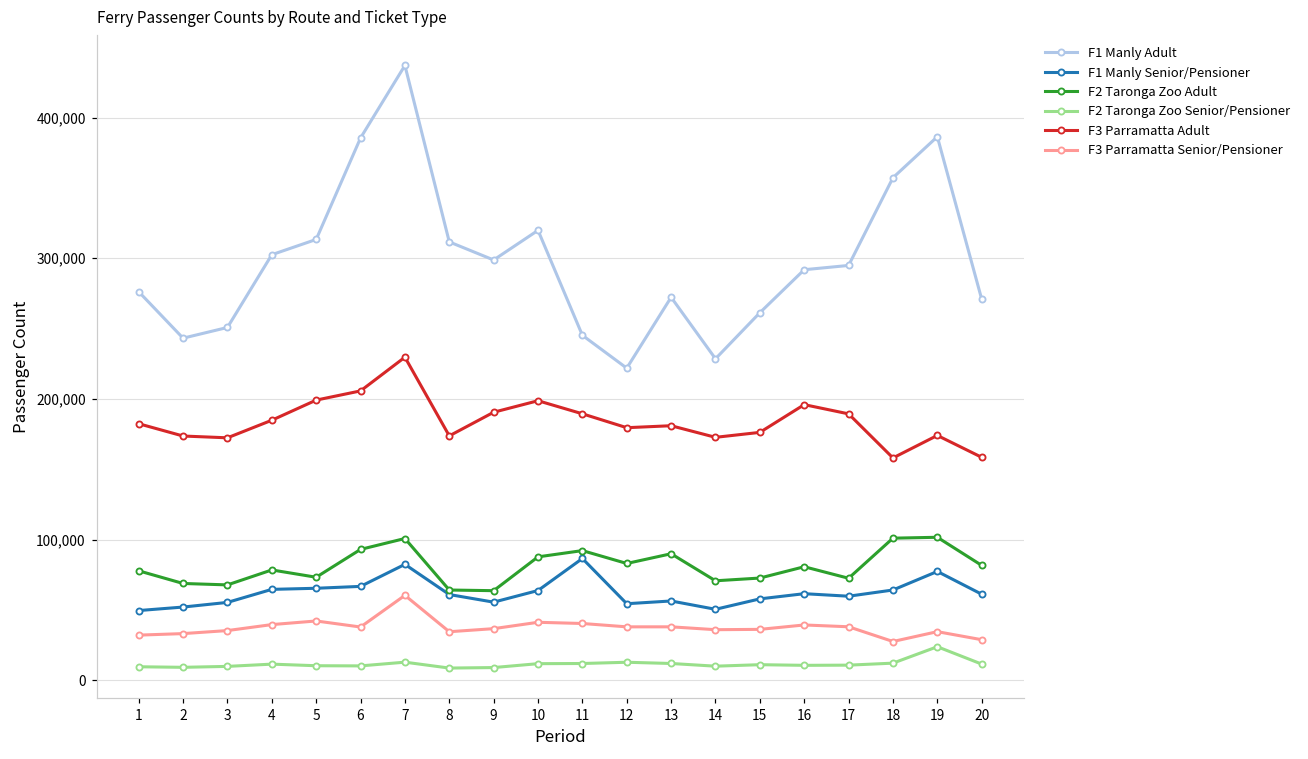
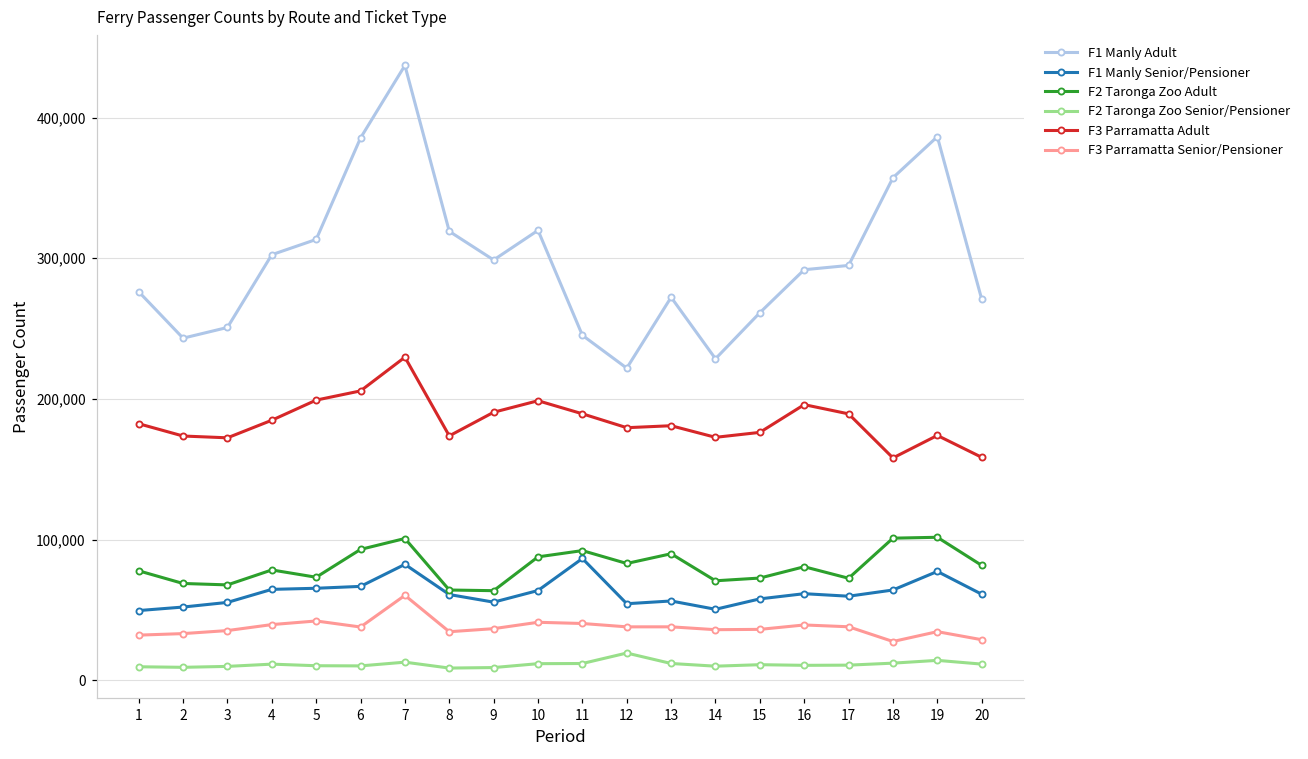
  {
    "F1 Manly Adult": {
      "1": "276,000",
      "2": "243,000",
      "3": "251,000",
      "4": "303,000",
      "5": "313,000",
      "6": "386,000",
      "7": "437,000",
-     "8": "312,000",
+     "8": "319,000",
      "9": "299,000",
      "10": "320,000",
      "11": "245,000",
      "12": "222,000",
      "13": "272,000",
      "14": "229,000",
      "15": "261,000",
      "16": "292,000",
      "17": "295,000",
      "18": "357,000",
      "19": "386,000",
      "20": "271,000"
    },
    "F1 Manly Senior/Pensioner": {
      "1": "50,000",
      "2": "52,000",
      "3": "55,000",
      "4": "65,000",
      "5": "65,000",
      "6": "67,000",
      "7": "82,000",
      "8": "61,000",
      "9": "55,000",
      "10": "64,000",
      "11": "87,000",
      "12": "54,000",
      "13": "56,000",
      "14": "50,000",
      "15": "58,000",
      "16": "62,000",
      "17": "60,000",
      "18": "64,000",
      "19": "77,000",
      "20": "61,000"
    },
    "F2 Taronga Zoo Adult": {
      "1": "78,000",
      "2": "69,000",
      "3": "68,000",
      "4": "78,000",
      "5": "73,000",
      "6": "93,000",
      "7": "101,000",
      "8": "64,000",
      "9": "64,000",
      "10": "88,000",
      "11": "92,000",
      "12": "83,000",
      "13": "90,000",
      "14": "71,000",
      "15": "73,000",
      "16": "81,000",
      "17": "72,000",
      "18": "101,000",
      "19": "102,000",
      "20": "82,000"
    },
    "F2 Taronga Zoo Senior/Pensioner": {
      "1": "10,000",
      "2": "9,000",
      "3": "10,000",
      "4": "11,000",
      "5": "10,000",
      "6": "10,000",
      "7": "13,000",
      "8": "9,000",
      "9": "9,000",
      "10": "12,000",
      "11": "12,000",
-     "12": "13,000",
+     "12": "19,000",
      "13": "12,000",
      "14": "10,000",
      "15": "11,000",
      "16": "11,000",
      "17": "11,000",
      "18": "12,000",
-     "19": "24,000",
+     "19": "14,000",
      "20": "11,000"
    },
    "F3 Parramatta Adult": {
      "1": "182,000",
      "2": "174,000",
      "3": "172,000",
      "4": "185,000",
      "5": "199,000",
      "6": "206,000",
      "7": "230,000",
      "8": "174,000",
      "9": "191,000",
      "10": "199,000",
      "11": "189,000",
      "12": "180,000",
      "13": "181,000",
      "14": "173,000",
      "15": "176,000",
      "16": "196,000",
      "17": "189,000",
      "18": "158,000",
      "19": "174,000",
      "20": "158,000"
    },
    "F3 Parramatta Senior/Pensioner": {
      "1": "32,000",
      "2": "33,000",
      "3": "35,000",
      "4": "40,000",
      "5": "42,000",
      "6": "38,000",
      "7": "60,000",
      "8": "34,000",
      "9": "37,000",
      "10": "41,000",
      "11": "40,000",
      "12": "38,000",
      "13": "38,000",
      "14": "36,000",
      "15": "36,000",
      "16": "39,000",
      "17": "38,000",
      "18": "28,000",
      "19": "35,000",
      "20": "29,000"
    }
  }
